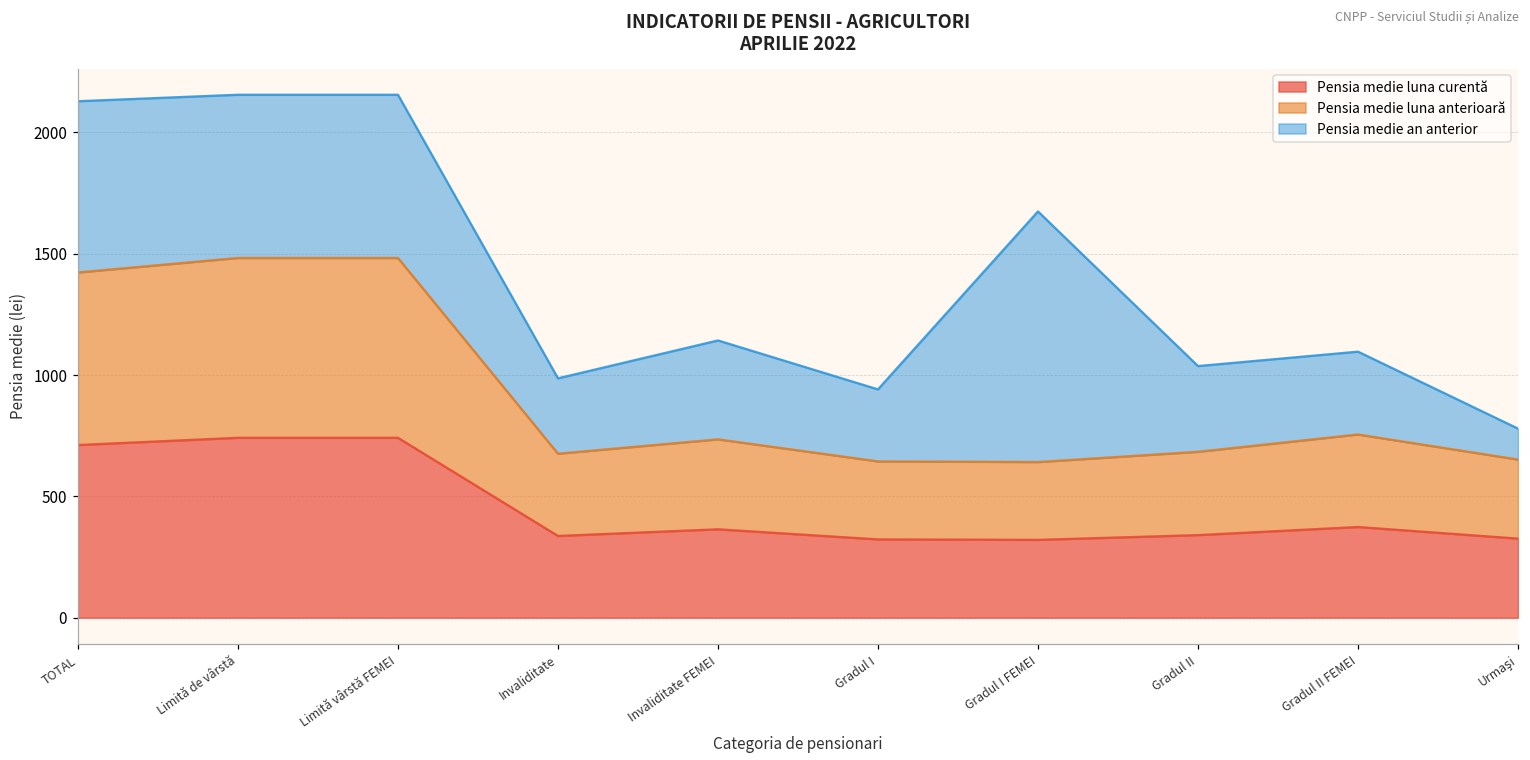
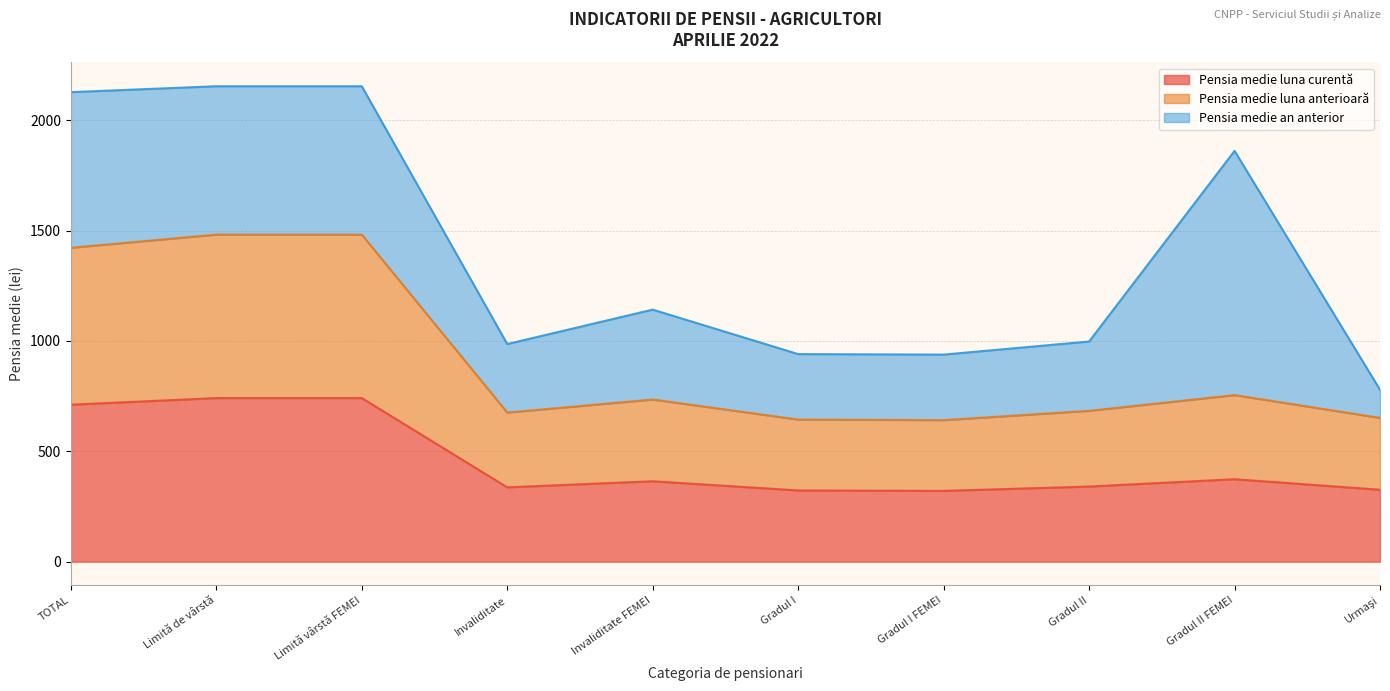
  {
    "Pensia medie an anterior": {
      "TOTAL": 710,
      "Limită de vârstă": 670,
      "Limită vârstă FEMEI": 670,
      "Invaliditate": 310,
      "Invaliditate FEMEI": 410,
      "Gradul I": 300,
-     "Gradul I FEMEI": 1030,
-     "Gradul II": 350,
-     "Gradul II FEMEI": 340,
+     "Gradul I FEMEI": 300,
+     "Gradul II": 310,
+     "Gradul II FEMEI": 1110,
      "Urmaşi": 130
    }
  }
